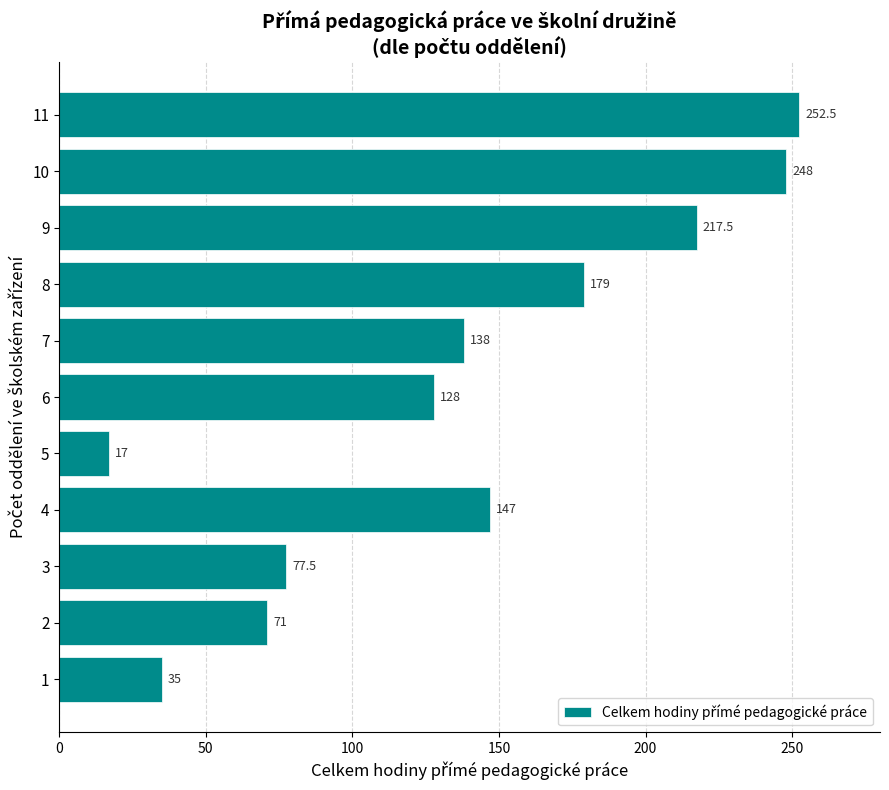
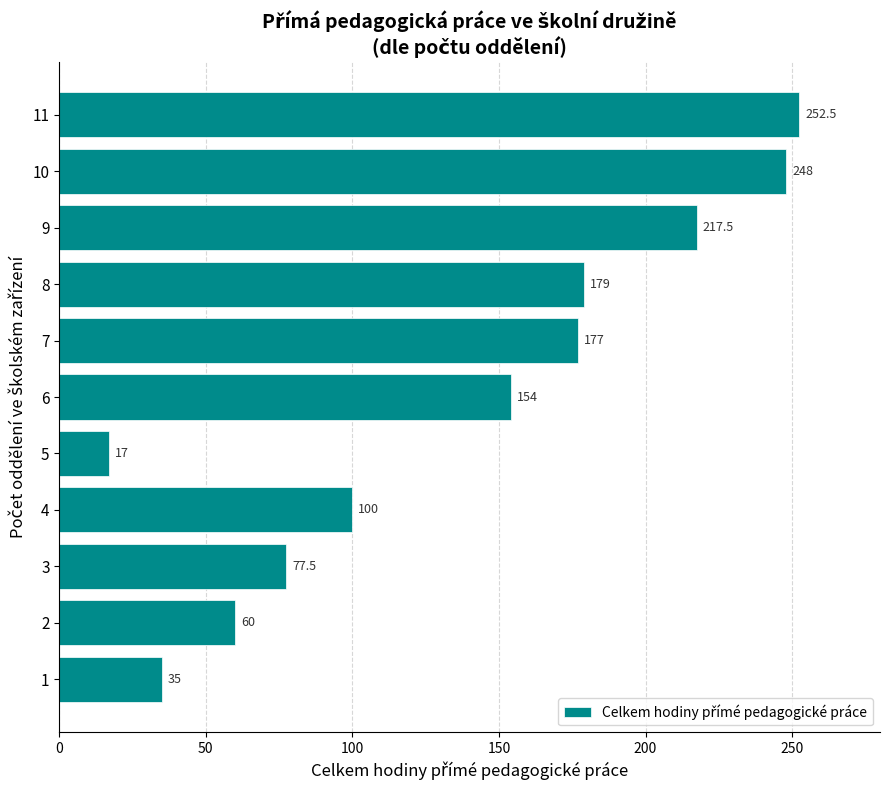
  {
    "11": 252.5,
    "10": 248,
    "9": 217.5,
    "8": 179,
-   "7": 138,
-   "6": 128,
+   "7": 177,
+   "6": 154,
    "5": 17,
-   "4": 147,
+   "4": 100,
    "3": 77.5,
-   "2": 71,
+   "2": 60,
    "1": 35
  }
